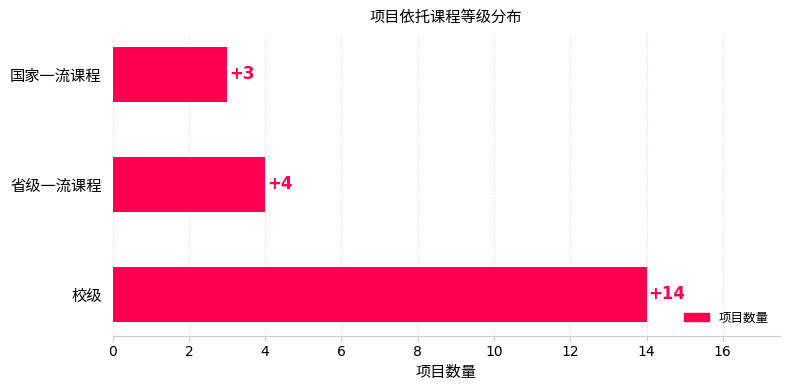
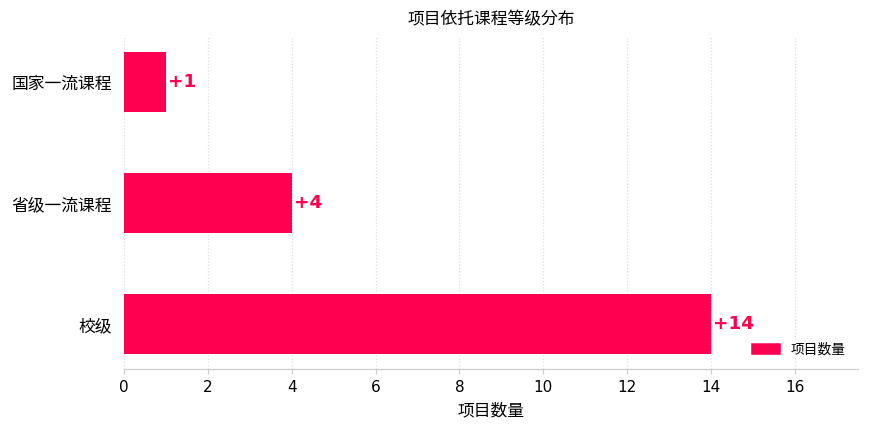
  {
-   "国家一流课程": "+3",
+   "国家一流课程": "+1",
    "省级一流课程": "+4",
    "校级": "+14"
  }
